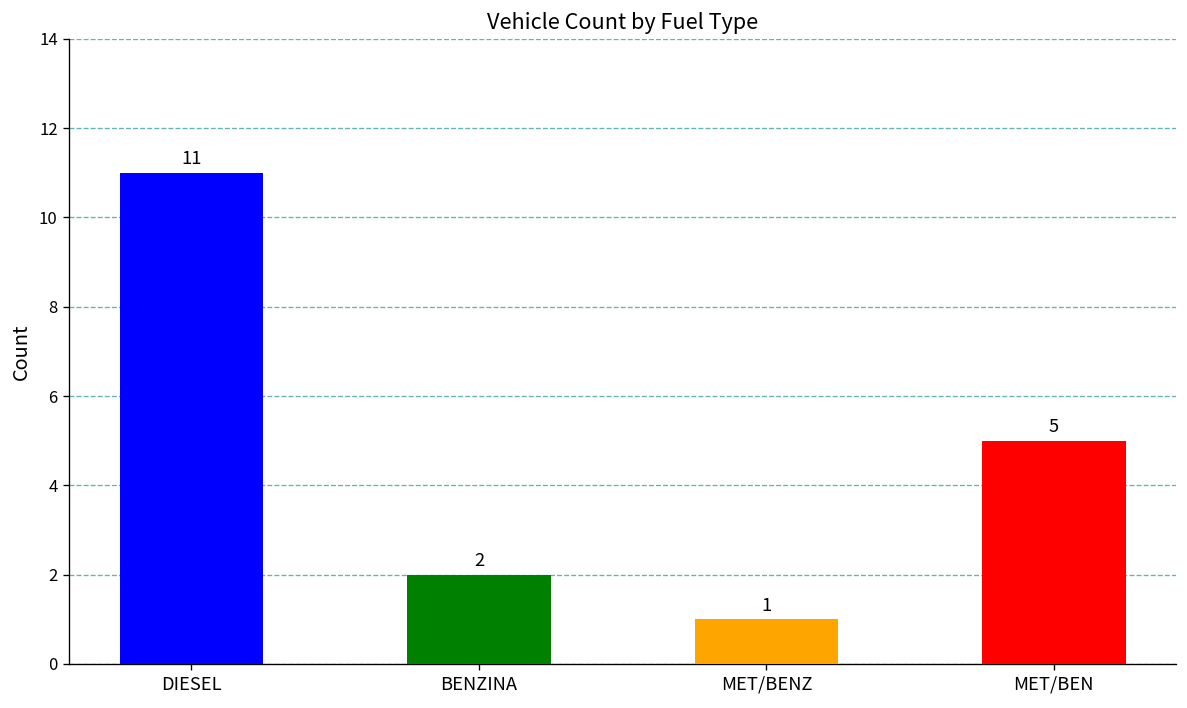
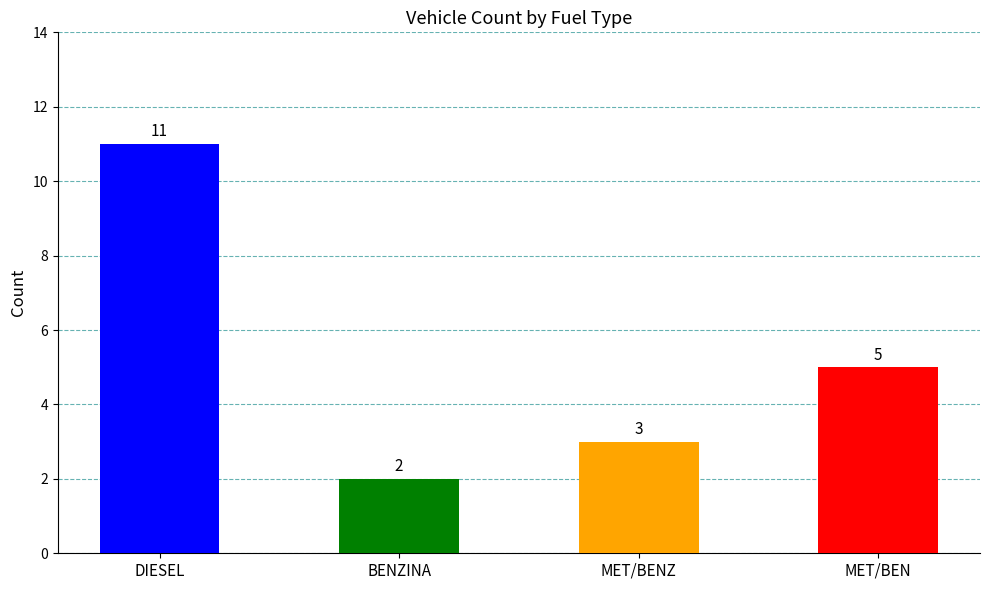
  {
    "DIESEL": 11,
    "BENZINA": 2,
-   "MET/BENZ": 1,
+   "MET/BENZ": 3,
    "MET/BEN": 5
  }
